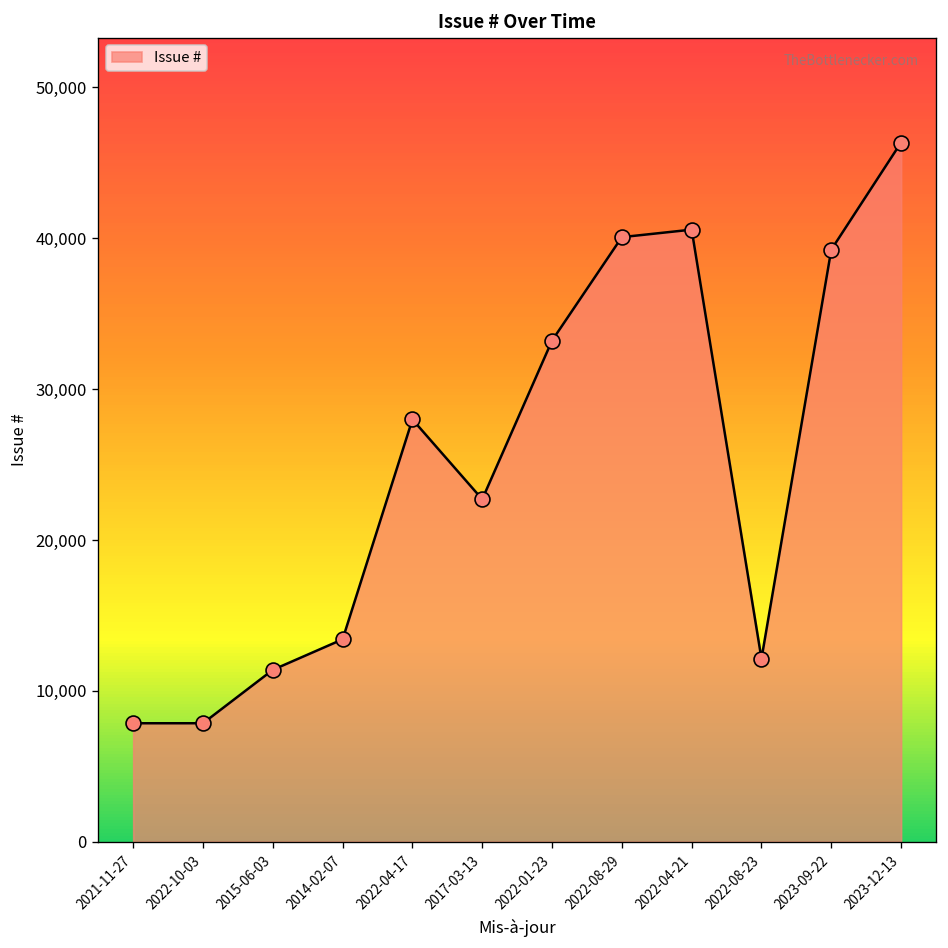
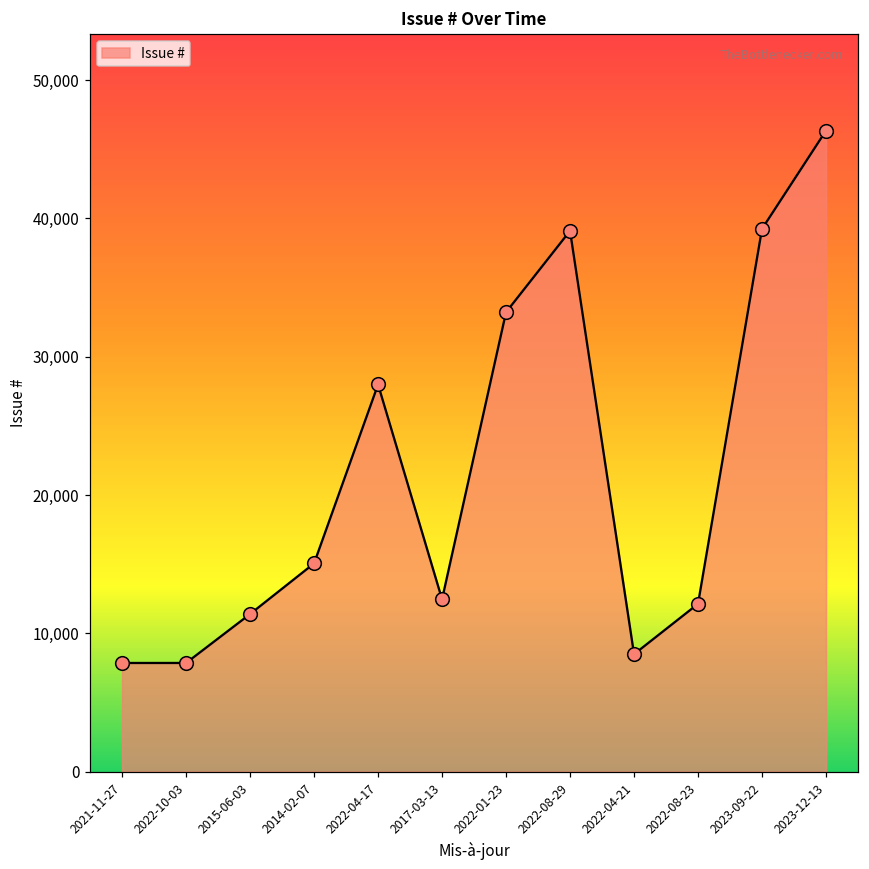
  {
    "2021-11-27": "7,900",
    "2022-10-03": "7,900",
    "2015-06-03": "11,400",
-   "2014-02-07": "13,400",
+   "2014-02-07": "15,100",
    "2022-04-17": "28,000",
-   "2017-03-13": "22,700",
+   "2017-03-13": "12,500",
    "2022-01-23": "33,200",
-   "2022-08-29": "40,100",
-   "2022-04-21": "40,600",
+   "2022-08-29": "39,100",
+   "2022-04-21": "8,500",
    "2022-08-23": "12,100",
    "2023-09-22": "39,200",
    "2023-12-13": "46,300"
  }
